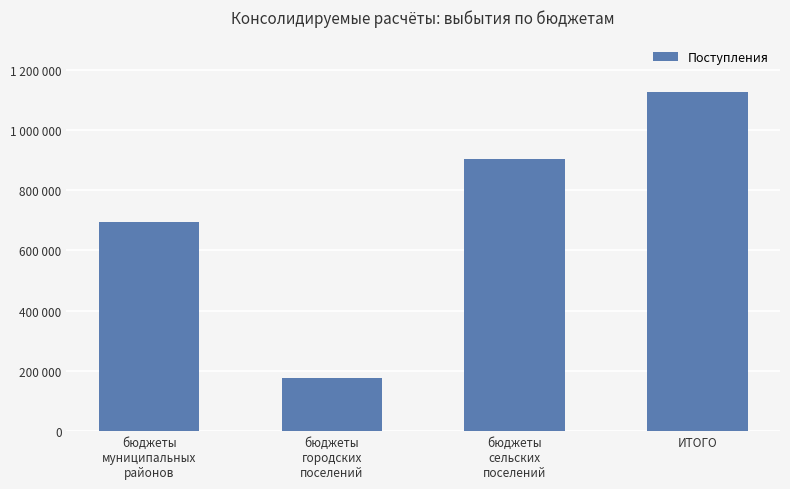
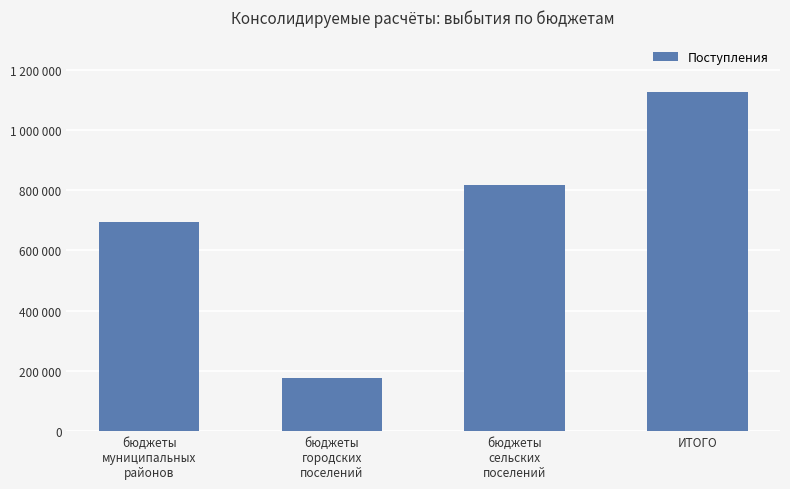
  {
    "бюджеты муниципальных районов": 700000,
    "бюджеты городских поселений": 180000,
-   "бюджеты сельских поселений": 900000,
+   "бюджеты сельских поселений": 820000,
    "ИТОГО": 1130000
  }
